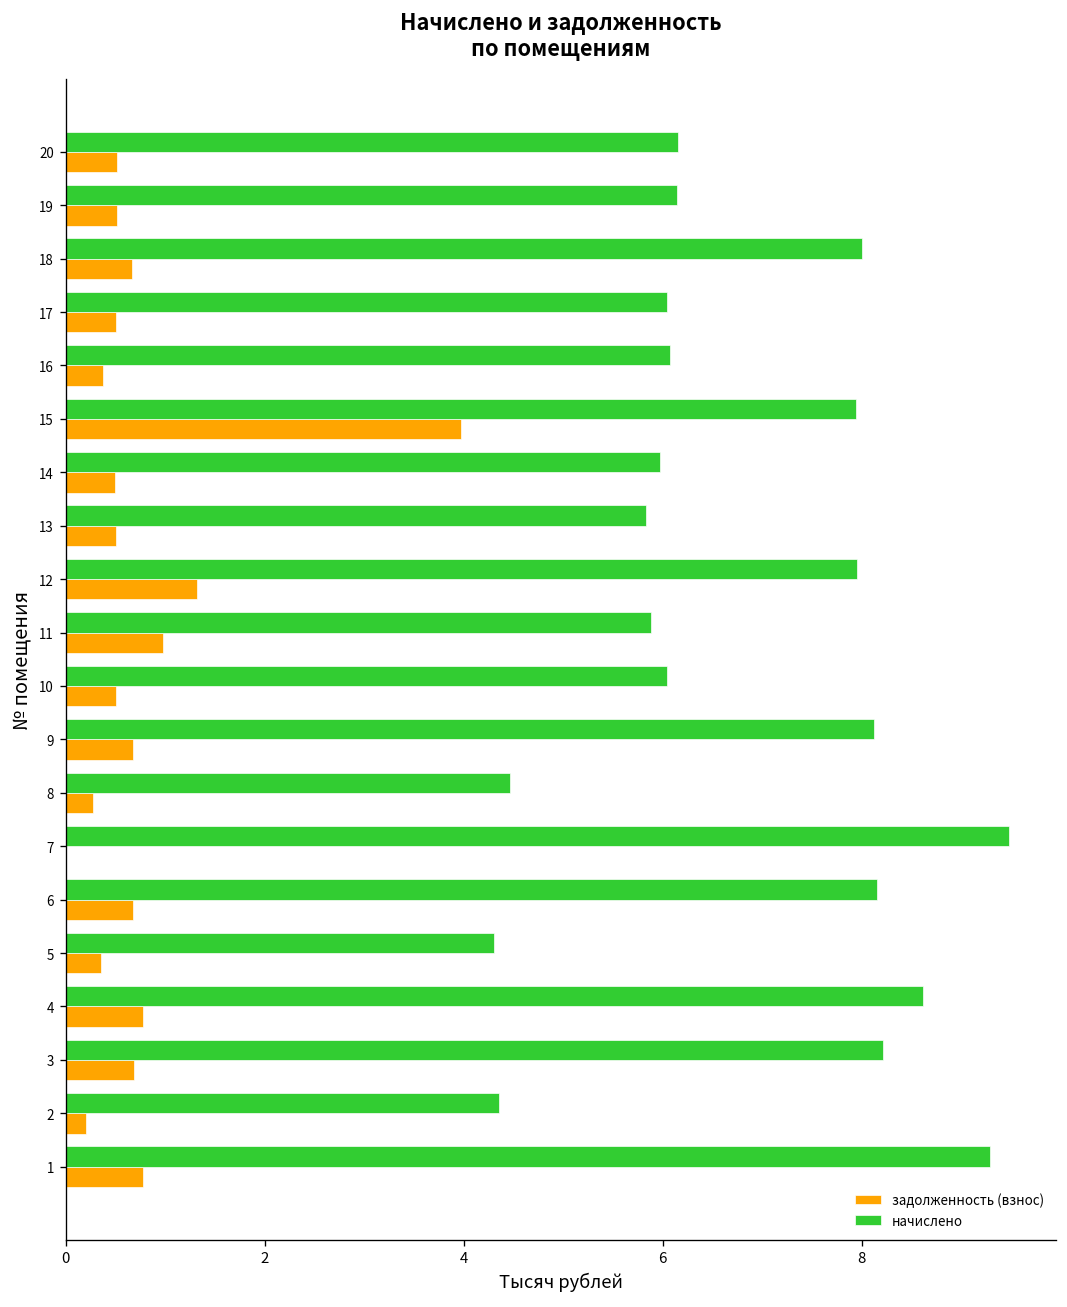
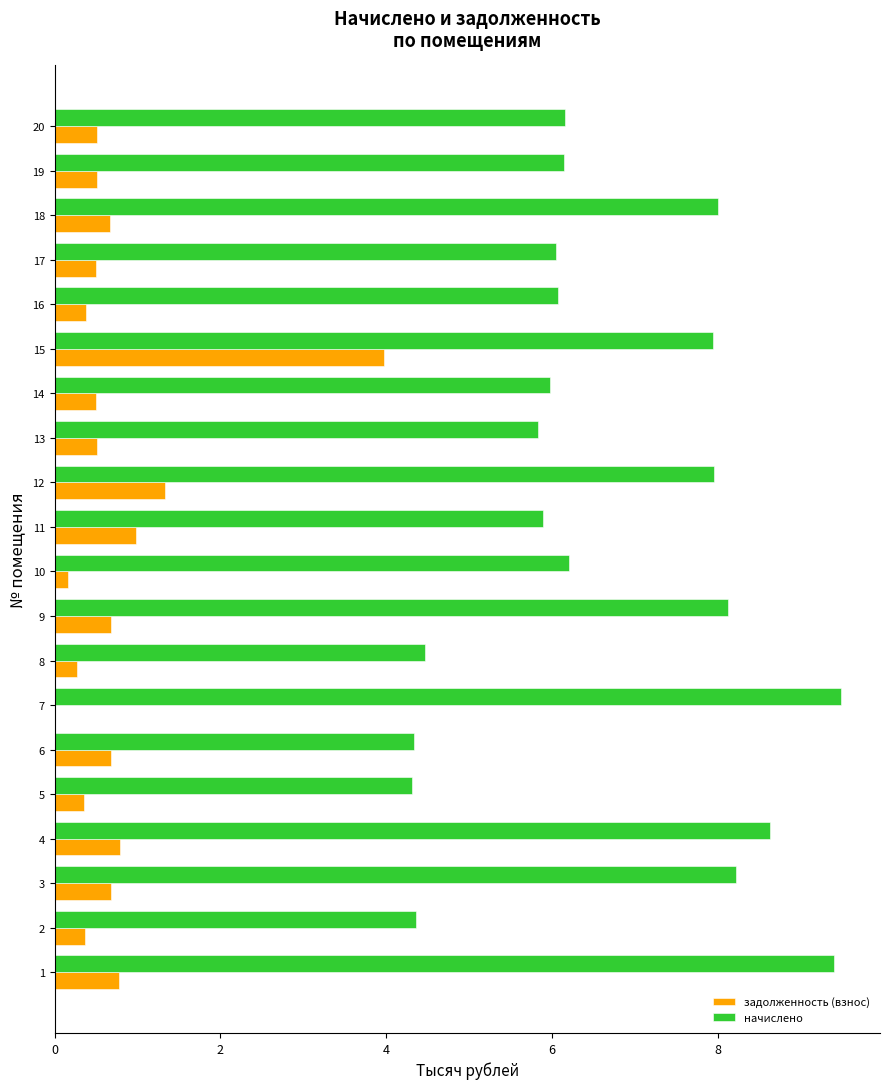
  {
    "задолженность (взнос)": {
      "20": 0.5,
      "19": 0.5,
      "18": 0.7,
      "17": 0.5,
      "16": 0.4,
      "15": 4.0,
      "14": 0.5,
      "13": 0.5,
      "12": 1.3,
      "11": 1.0,
-     "10": 0.5,
+     "10": 0.2,
      "9": 0.7,
      "8": 0.3,
      "7": 0.0,
      "6": 0.7,
      "5": 0.4,
      "4": 0.8,
      "3": 0.7,
-     "2": 0.2,
+     "2": 0.4,
      "1": 0.8
    },
    "начислено": {
      "20": 6.2,
      "19": 6.1,
      "18": 8.0,
      "17": 6.0,
      "16": 6.1,
      "15": 7.9,
      "14": 6.0,
      "13": 5.8,
      "12": 8.0,
      "11": 5.9,
-     "10": 6.0,
+     "10": 6.2,
      "9": 8.1,
      "8": 4.5,
      "7": 9.5,
-     "6": 8.2,
+     "6": 4.3,
      "5": 4.3,
      "4": 8.6,
      "3": 8.2,
      "2": 4.4,
-     "1": 9.3
+     "1": 9.4
    }
  }
